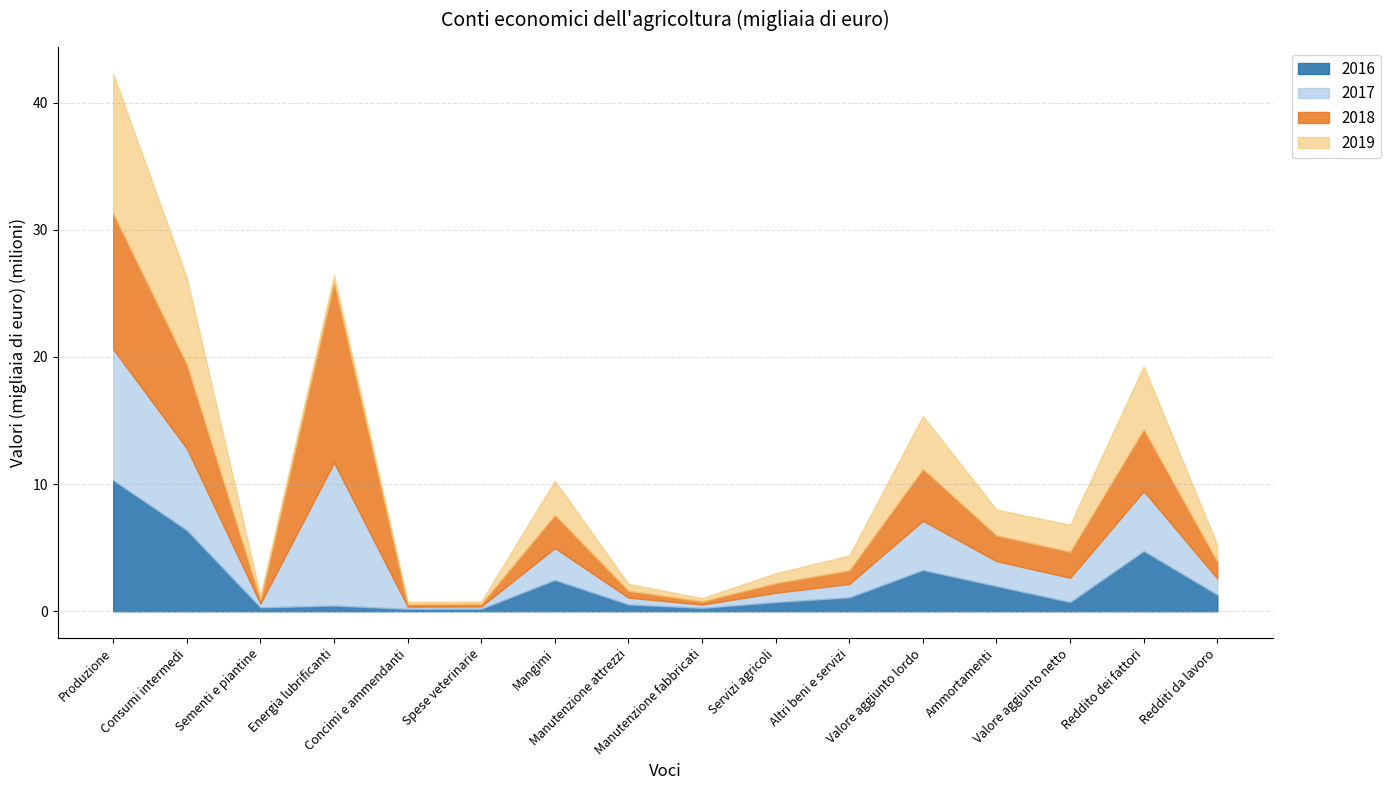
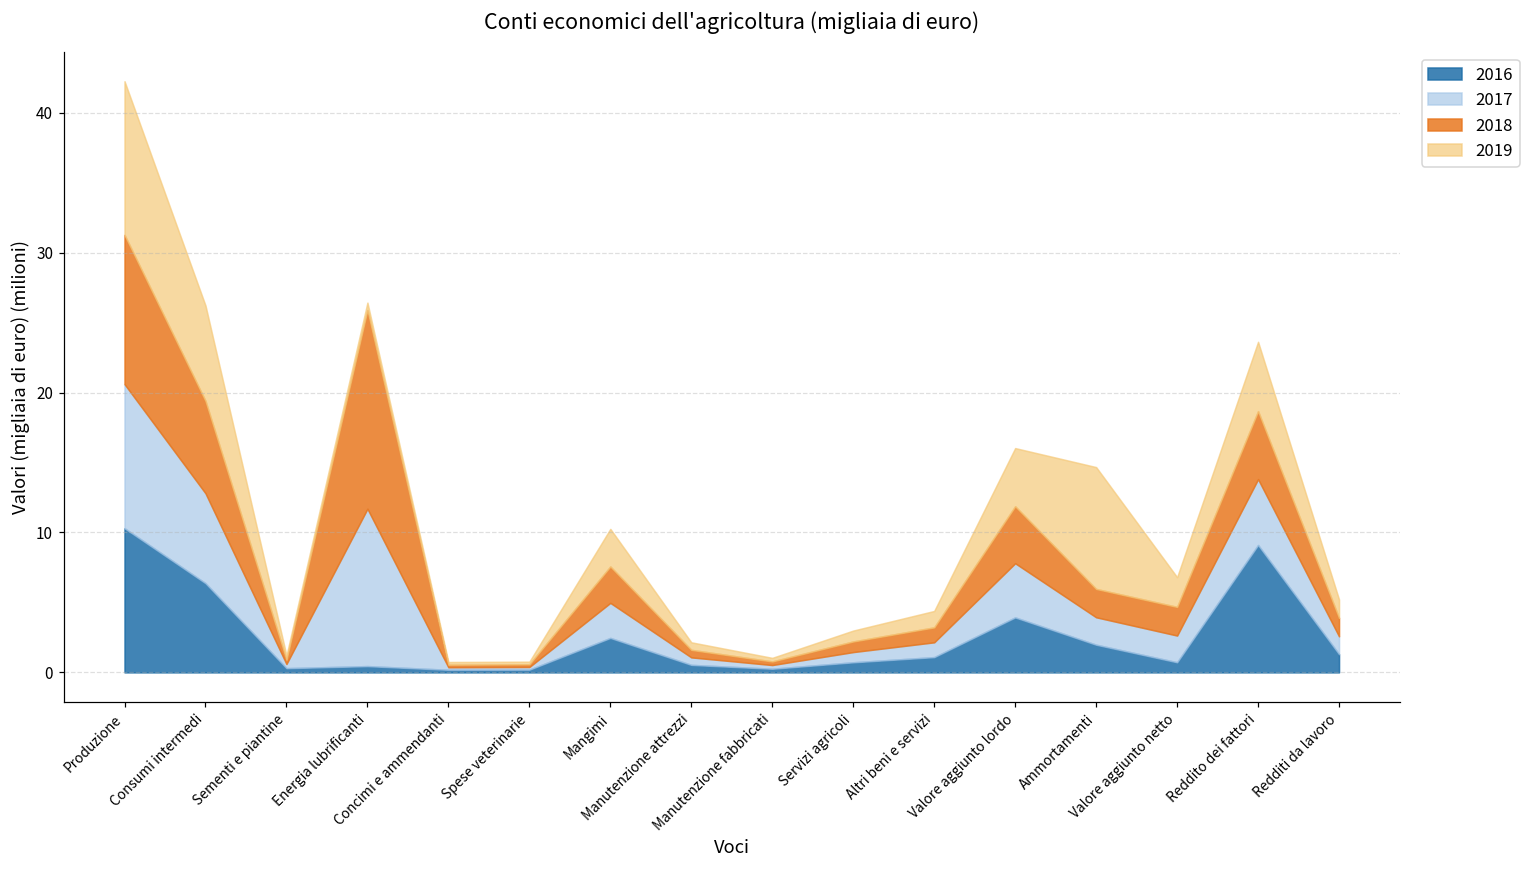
  {
    "2016": {
      "Produzione": 10.3,
      "Consumi intermedi": 6.4,
      "Sementi e piantine": 0.3,
      "Energia lubrificanti": 0.4,
      "Mangimi": 2.5,
      "Manutenzione attrezzi": 0.5,
      "Manutenzione fabbricati": 0.3,
      "Servizi agricoli": 0.7,
      "Altri beni e servizi": 1.1,
-     "Valore aggiunto lordo": 3.2,
+     "Valore aggiunto lordo": 3.9,
      "Ammortamenti": 2.0,
      "Valore aggiunto netto": 0.7,
-     "Reddito dei fattori": 4.7,
+     "Reddito dei fattori": 9.1,
      "Redditi da lavoro": 1.3
    },
    "2017": {
      "Produzione": 10.3,
      "Consumi intermedi": 6.4,
      "Sementi e piantine": 0.3,
      "Energia lubrificanti": 11.3,
      "Mangimi": 2.5,
      "Manutenzione attrezzi": 0.5,
      "Manutenzione fabbricati": 0.3,
      "Servizi agricoli": 0.7,
      "Altri beni e servizi": 1.1,
      "Valore aggiunto lordo": 3.9,
      "Ammortamenti": 2.0,
      "Valore aggiunto netto": 1.9,
      "Reddito dei fattori": 4.7,
      "Redditi da lavoro": 1.3
    },
    "2018": {
      "Produzione": 10.7,
      "Consumi intermedi": 6.6,
      "Sementi e piantine": 0.3,
      "Energia lubrificanti": 14.2,
      "Mangimi": 2.6,
      "Manutenzione attrezzi": 0.5,
      "Manutenzione fabbricati": 0.3,
      "Servizi agricoli": 0.8,
      "Altri beni e servizi": 1.1,
      "Valore aggiunto lordo": 4.1,
      "Ammortamenti": 2.0,
      "Valore aggiunto netto": 2.0,
      "Reddito dei fattori": 4.9,
      "Redditi da lavoro": 1.3
    },
    "2019": {
      "Produzione": 11.0,
      "Consumi intermedi": 6.8,
      "Sementi e piantine": 0.3,
      "Energia lubrificanti": 0.5,
      "Mangimi": 2.7,
      "Manutenzione attrezzi": 0.5,
      "Manutenzione fabbricati": 0.3,
      "Servizi agricoli": 0.8,
      "Altri beni e servizi": 1.2,
      "Valore aggiunto lordo": 4.2,
-     "Ammortamenti": 2.0,
+     "Ammortamenti": 8.7,
      "Valore aggiunto netto": 2.1,
      "Reddito dei fattori": 5.0,
      "Redditi da lavoro": 1.3
    }
  }
